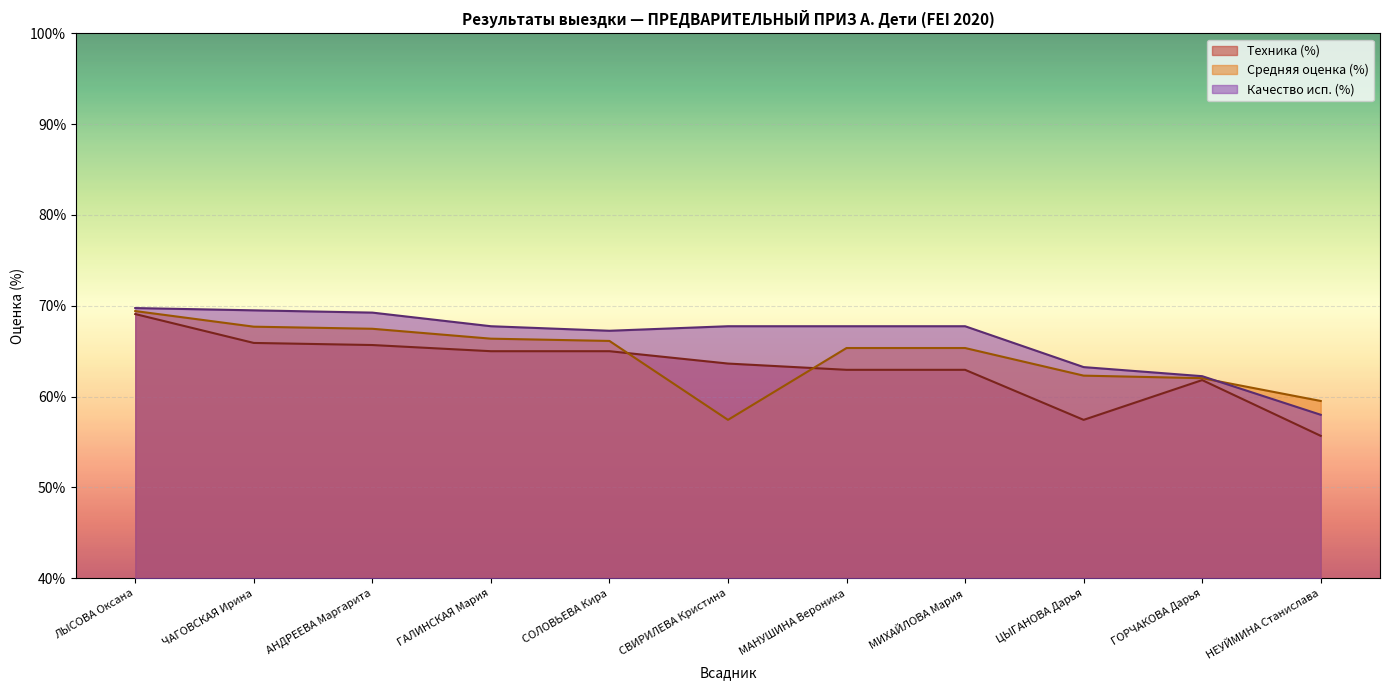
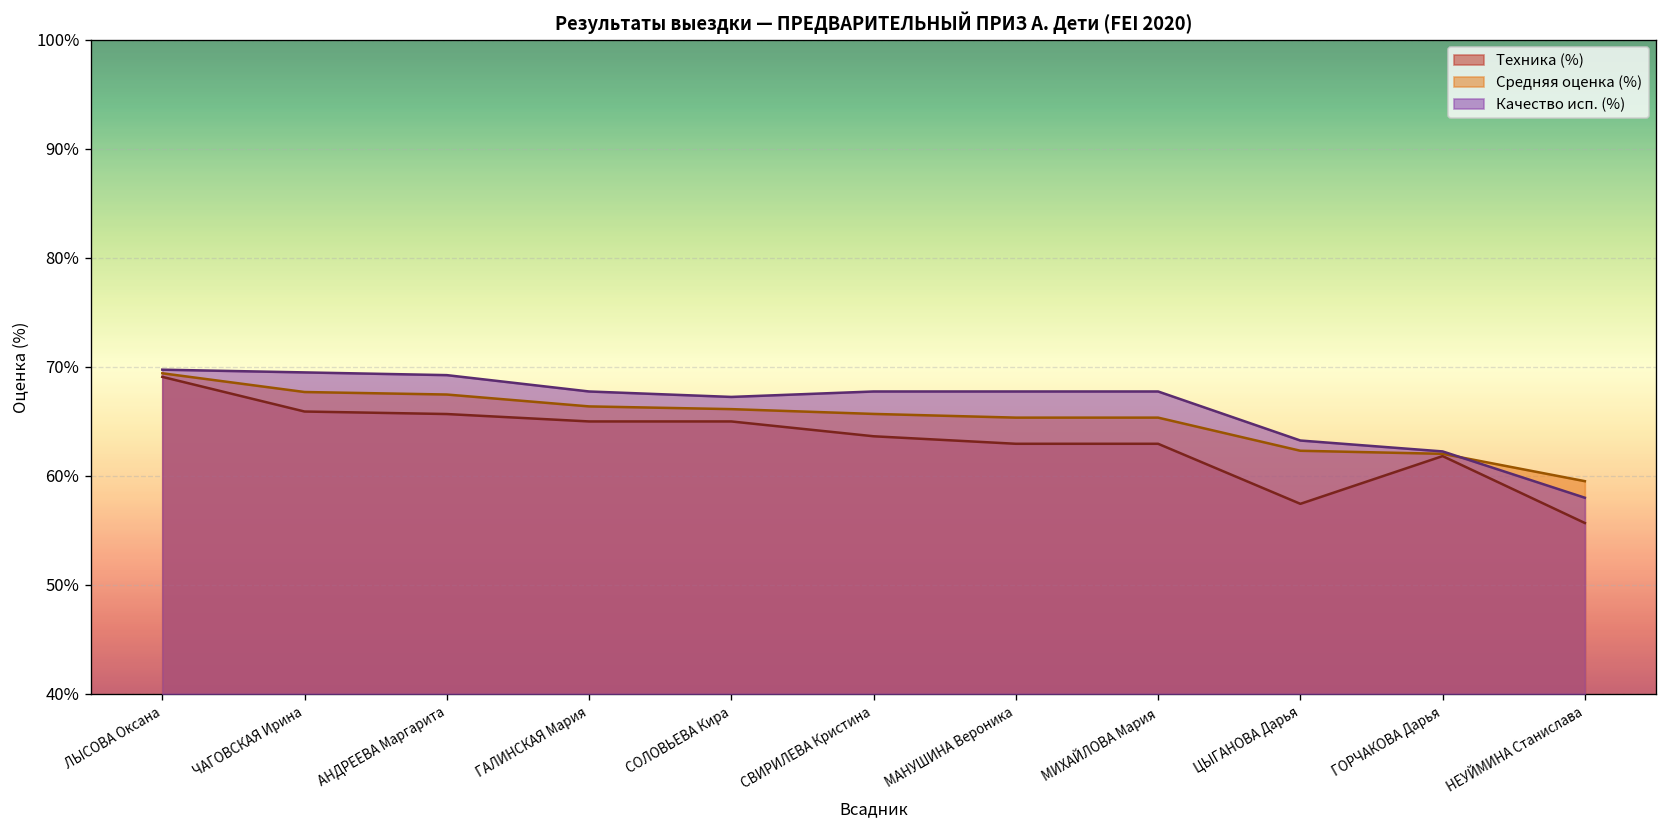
  {
    "Техника (%)": {
      "ЛЫСОВА Оксана": "69%",
      "ЧАГОВСКАЯ Ирина": "66%",
      "АНДРЕЕВА Маргарита": "66%",
      "ГАЛИНСКАЯ Мария": "65%",
      "СОЛОВЬЕВА Кира": "65%",
      "СВИРИЛЕВА Кристина": "64%",
      "МАНУШИНА Вероника": "63%",
      "МИХАЙЛОВА Мария": "63%",
      "ЦЫГАНОВА Дарья": "57%",
      "НЕУЙМИНА Станислава": "56%"
    },
    "Средняя оценка (%)": {
      "ЛЫСОВА Оксана": "69%",
      "ЧАГОВСКАЯ Ирина": "68%",
      "АНДРЕЕВА Маргарита": "67%",
      "ГАЛИНСКАЯ Мария": "66%",
      "СОЛОВЬЕВА Кира": "66%",
-     "СВИРИЛЕВА Кристина": "57%",
+     "СВИРИЛЕВА Кристина": "66%",
      "МАНУШИНА Вероника": "65%",
      "МИХАЙЛОВА Мария": "65%",
      "ЦЫГАНОВА Дарья": "62%",
      "НЕУЙМИНА Станислава": "60%"
    },
    "Качество исп. (%)": {
      "ЛЫСОВА Оксана": "70%",
      "ЧАГОВСКАЯ Ирина": "70%",
      "АНДРЕЕВА Маргарита": "69%",
      "ГАЛИНСКАЯ Мария": "68%",
      "СОЛОВЬЕВА Кира": "67%",
      "СВИРИЛЕВА Кристина": "68%",
      "МАНУШИНА Вероника": "68%",
      "МИХАЙЛОВА Мария": "68%",
      "ЦЫГАНОВА Дарья": "63%",
      "НЕУЙМИНА Станислава": "58%"
    }
  }
